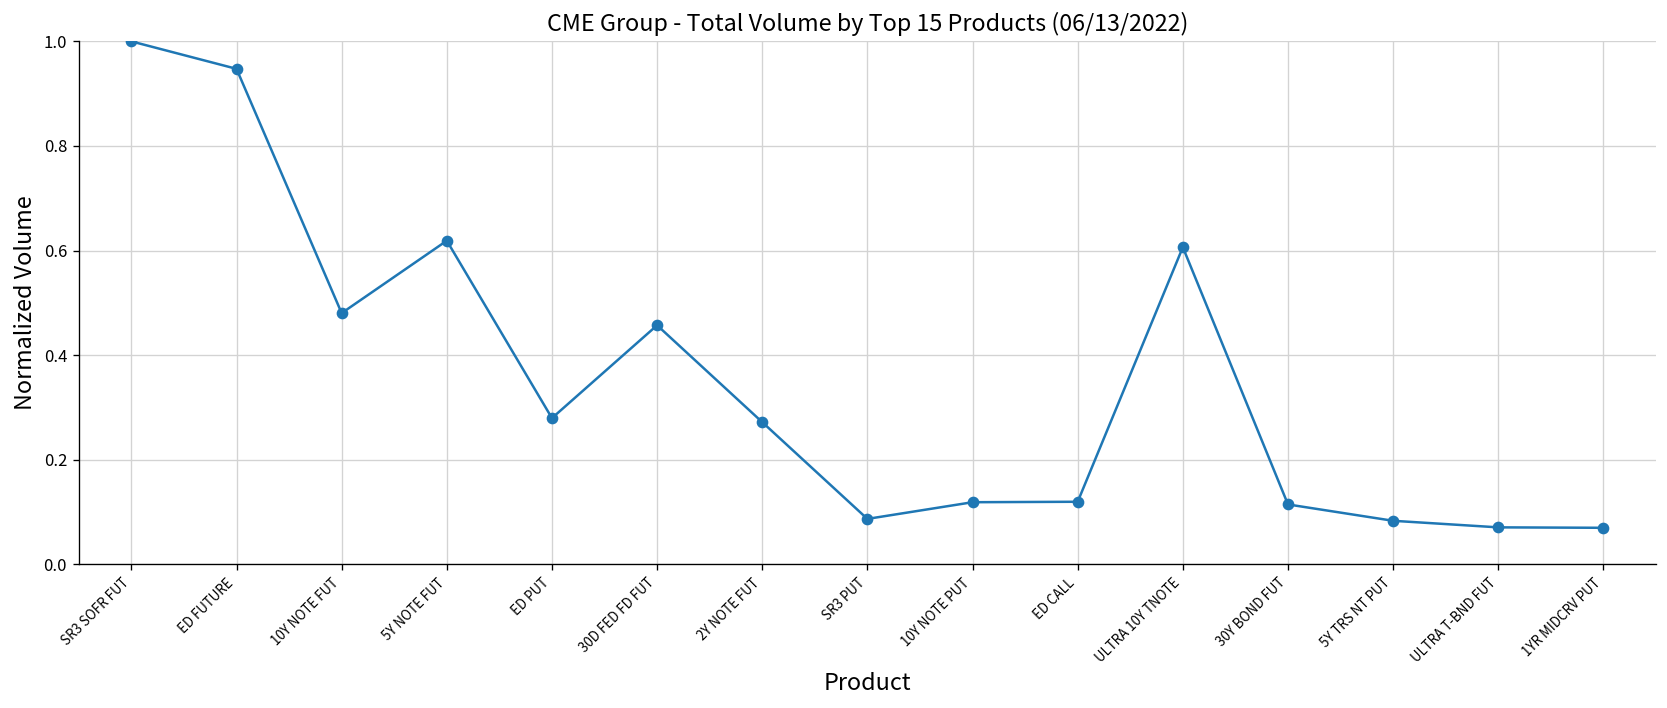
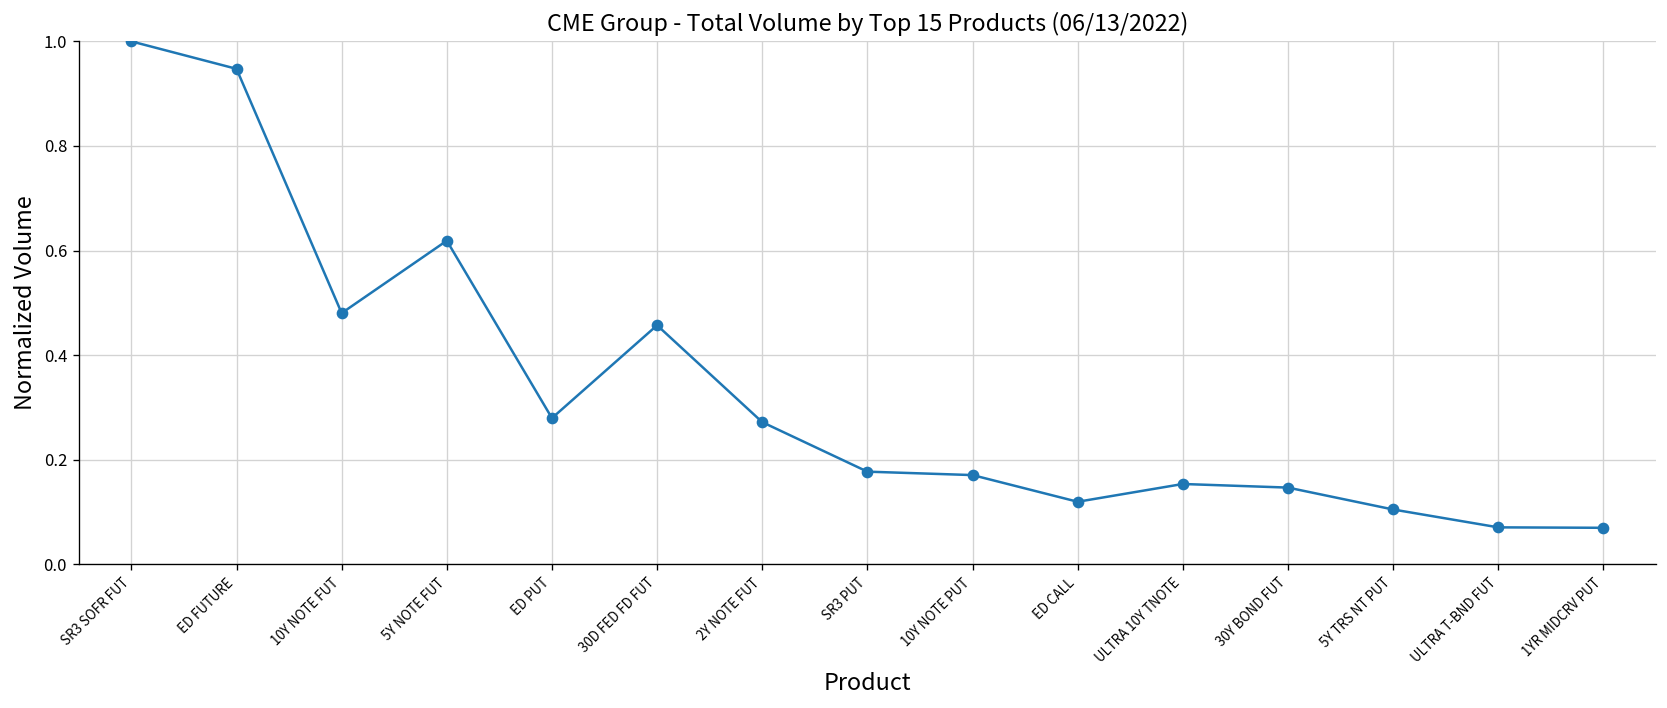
  {
    "SR3 SOFR FUT": 1.00,
    "ED FUTURE": 0.95,
    "10Y NOTE FUT": 0.48,
    "5Y NOTE FUT": 0.62,
    "ED PUT": 0.28,
    "30D FED FD FUT": 0.46,
    "2Y NOTE FUT": 0.27,
-   "SR3 PUT": 0.09,
-   "10Y NOTE PUT": 0.12,
+   "SR3 PUT": 0.18,
+   "10Y NOTE PUT": 0.17,
    "ED CALL": 0.12,
-   "ULTRA 10Y TNOTE": 0.61,
-   "30Y BOND FUT": 0.11,
-   "5Y TRS NT PUT": 0.08,
+   "ULTRA 10Y TNOTE": 0.15,
+   "30Y BOND FUT": 0.15,
+   "5Y TRS NT PUT": 0.10,
    "ULTRA T-BND FUT": 0.07,
    "1YR MIDCRV PUT": 0.07
  }
